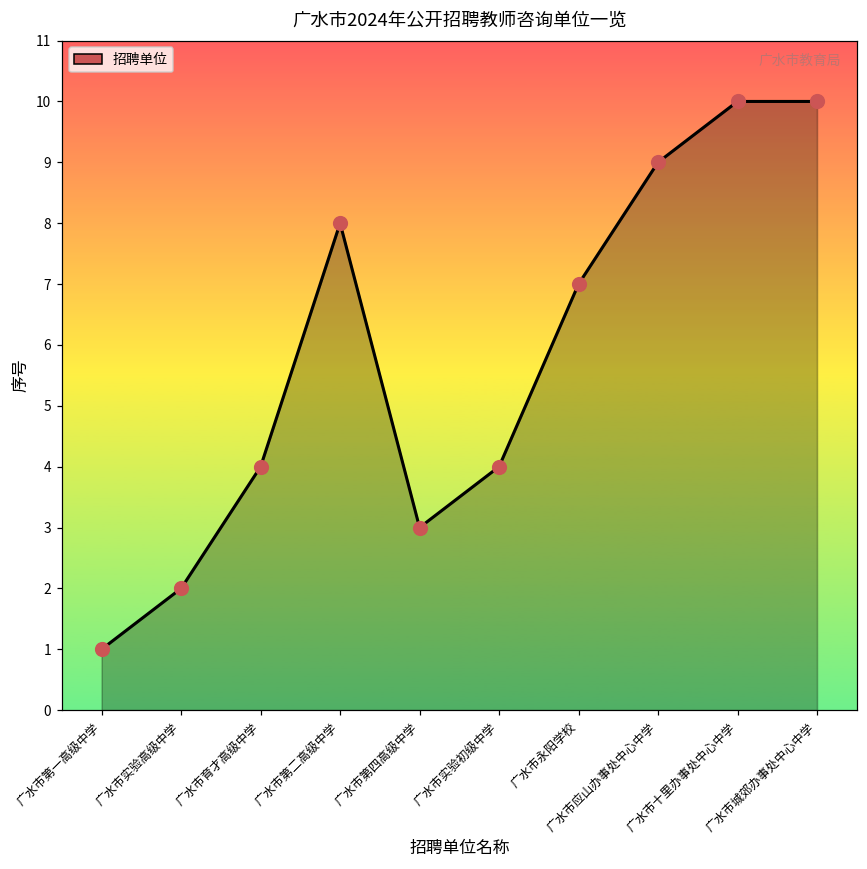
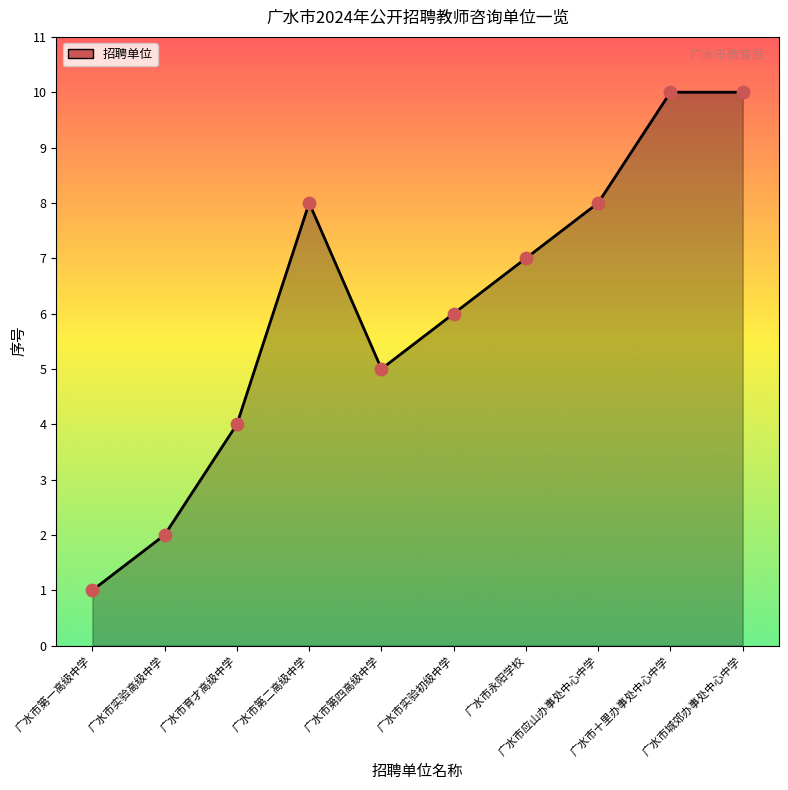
  {
    "广水市第一高级中学": 1,
    "广水市实验高级中学": 2,
    "广水市育才高级中学": 4,
    "广水市第二高级中学": 8,
-   "广水市第四高级中学": 3,
-   "广水市实验初级中学": 4,
+   "广水市第四高级中学": 5,
+   "广水市实验初级中学": 6,
    "广水市永阳学校": 7,
-   "广水市应山办事处中心中学": 9,
+   "广水市应山办事处中心中学": 8,
    "广水市十里办事处中心中学": 10,
    "广水市城郊办事处中心中学": 10
  }
